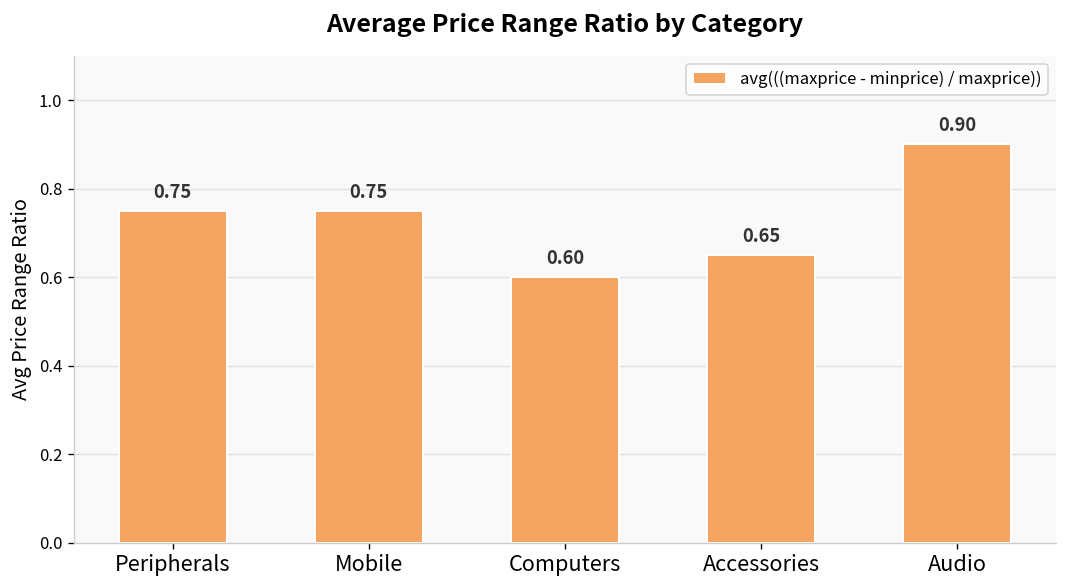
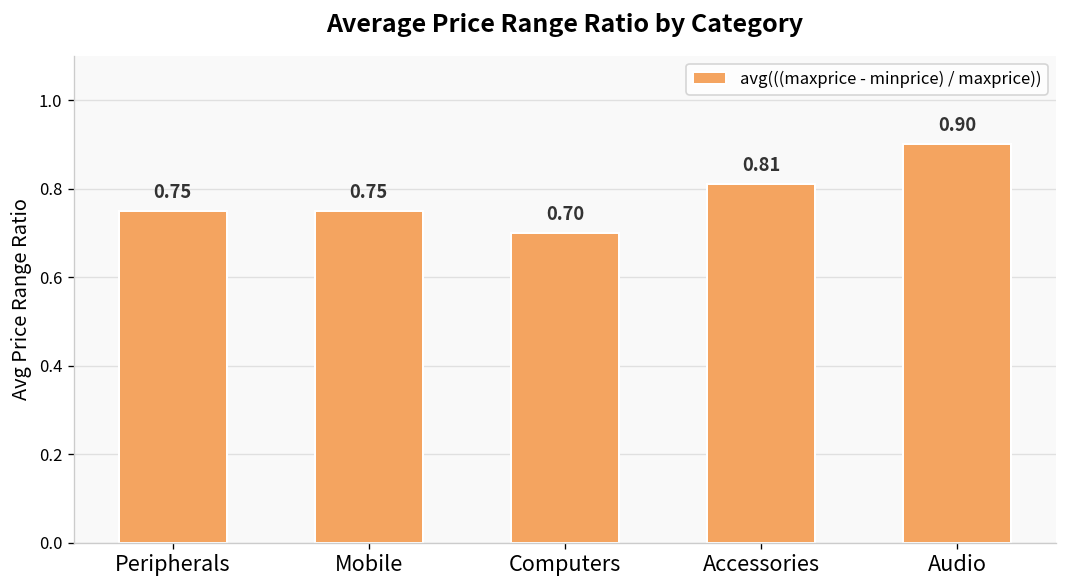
  {
    "Peripherals": 0.75,
    "Mobile": 0.75,
-   "Computers": 0.60,
-   "Accessories": 0.65,
+   "Computers": 0.70,
+   "Accessories": 0.81,
    "Audio": 0.90
  }
